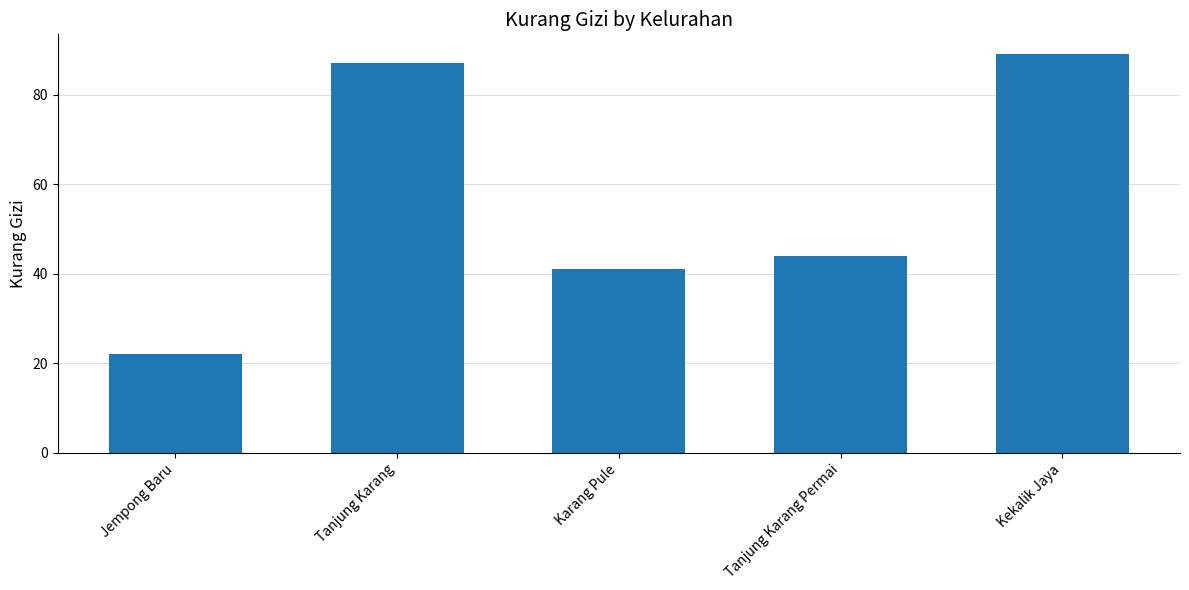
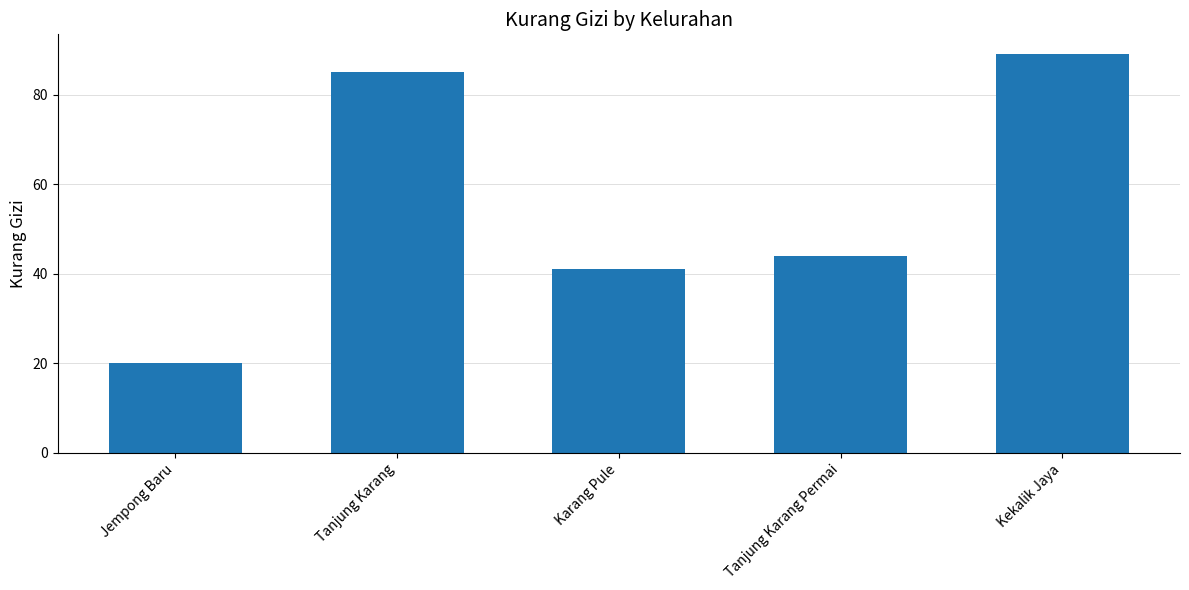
  {
-   "Jempong Baru": 22,
-   "Tanjung Karang": 87,
+   "Jempong Baru": 20,
+   "Tanjung Karang": 85,
    "Karang Pule": 41,
    "Tanjung Karang Permai": 44,
    "Kekalik Jaya": 89
  }
